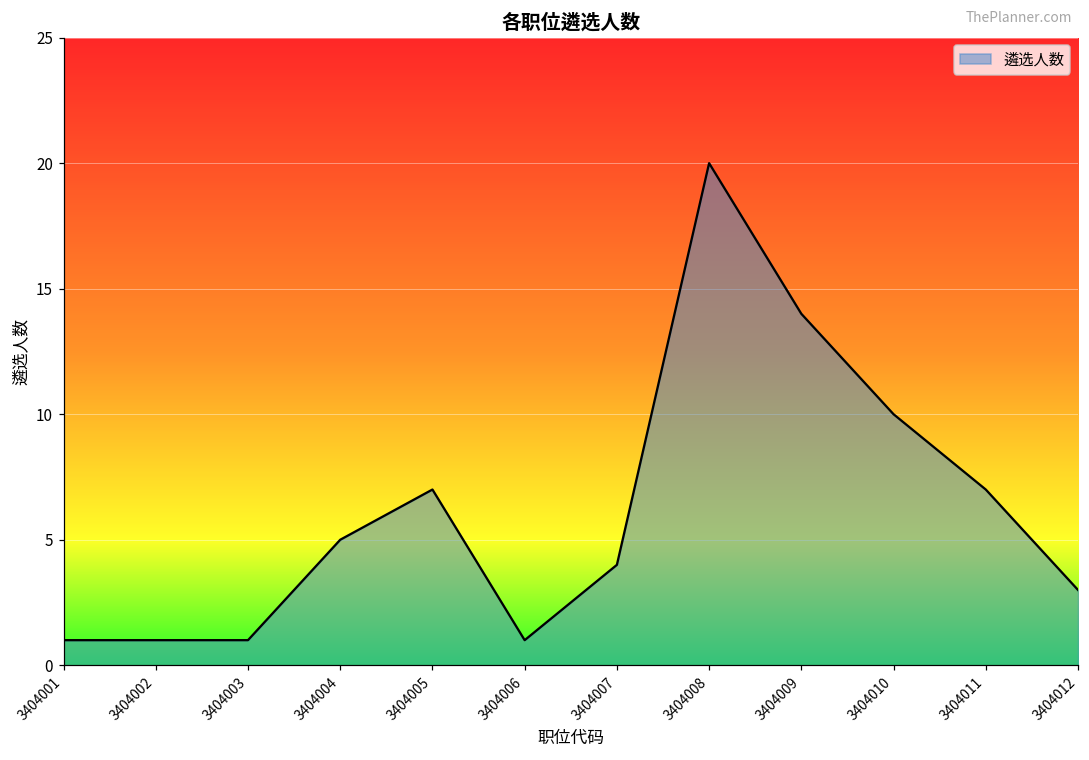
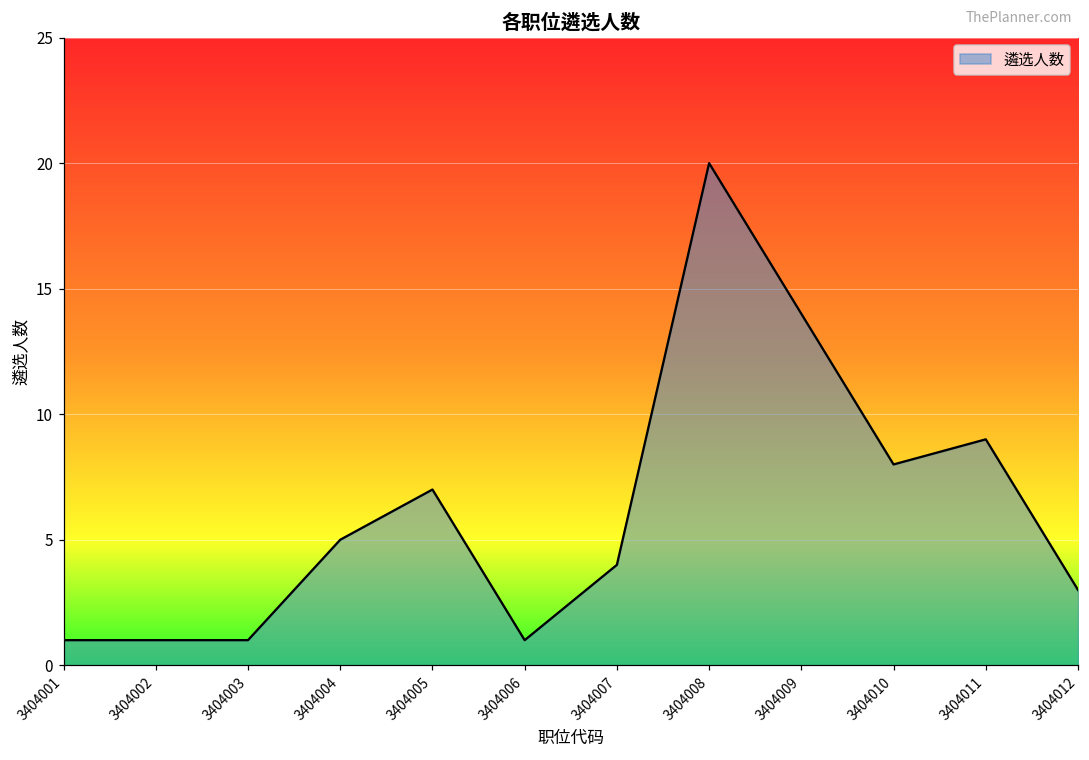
  {
    "3404001": 1,
    "3404002": 1,
    "3404003": 1,
    "3404004": 5,
    "3404005": 7,
    "3404006": 1,
    "3404007": 4,
    "3404008": 20,
    "3404009": 14,
-   "3404010": 10,
-   "3404011": 7,
+   "3404010": 8,
+   "3404011": 9,
    "3404012": 3
  }
